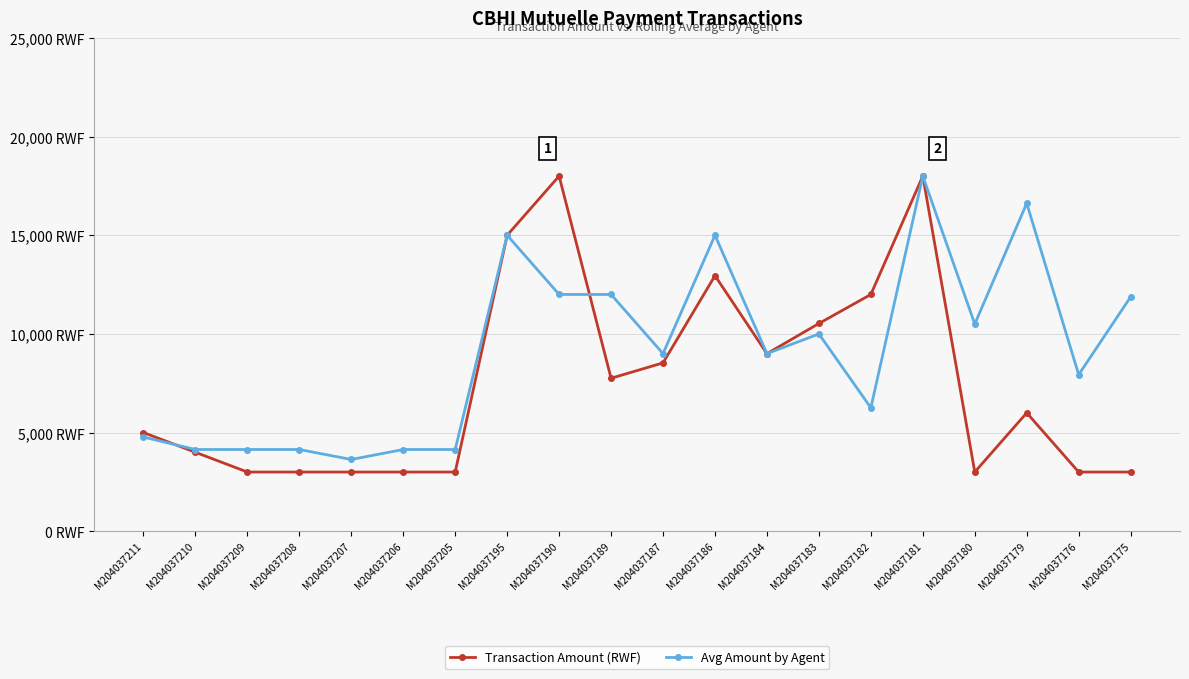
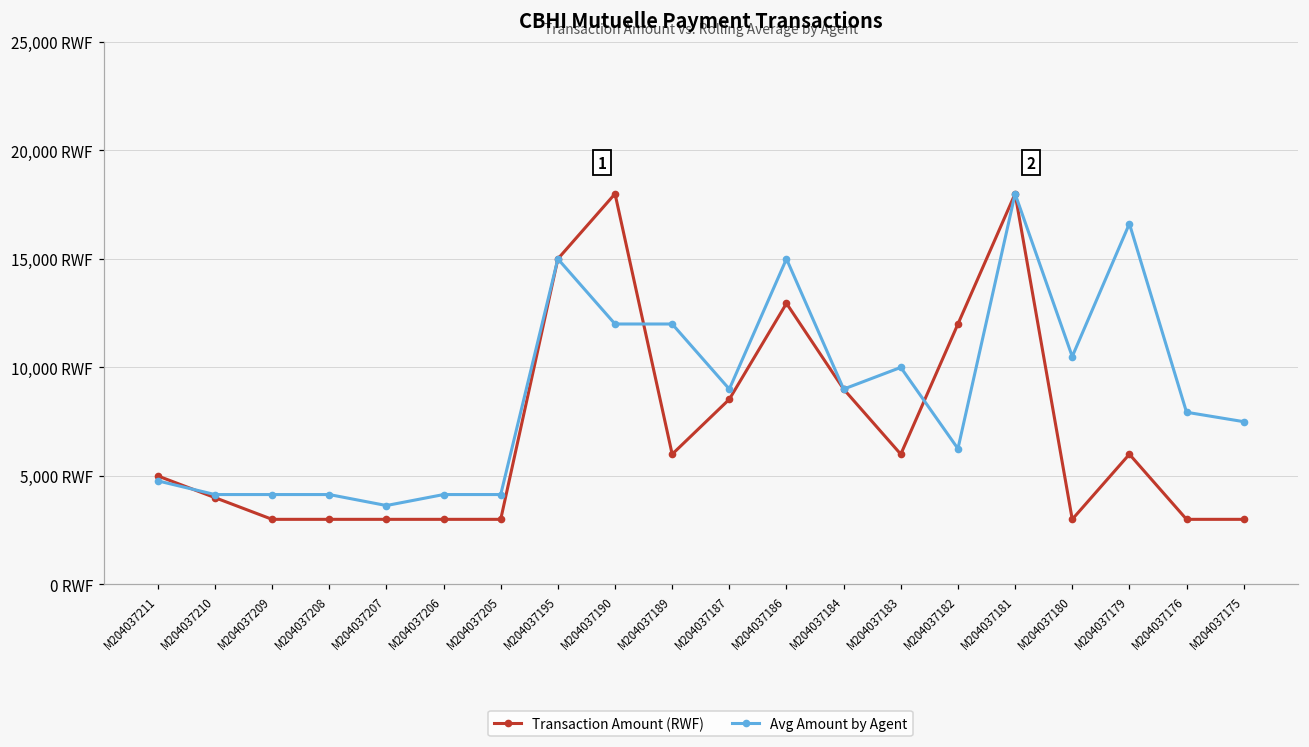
  {
    "Transaction Amount (RWF)": {
      "M204037211": "5,000 RWF",
      "M204037210": "4,000 RWF",
      "M204037209": "3,000 RWF",
      "M204037208": "3,000 RWF",
      "M204037207": "3,000 RWF",
      "M204037206": "3,000 RWF",
      "M204037205": "3,000 RWF",
-     "M204037189": "7,800 RWF",
+     "M204037189": "6,000 RWF",
      "M204037187": "8,500 RWF",
      "M204037186": "13,000 RWF",
-     "M204037183": "10,500 RWF",
+     "M204037183": "6,000 RWF",
      "M204037182": "12,000 RWF",
      "M204037180": "3,000 RWF",
      "M204037179": "6,000 RWF",
      "M204037176": "3,000 RWF",
      "M204037175": "3,000 RWF"
    },
    "Avg Amount by Agent": {
      "M204037211": "4,800 RWF",
      "M204037210": "4,100 RWF",
      "M204037209": "4,100 RWF",
      "M204037208": "4,100 RWF",
      "M204037207": "3,600 RWF",
      "M204037206": "4,100 RWF",
      "M204037205": "4,100 RWF",
      "M204037190": "12,000 RWF",
      "M204037189": "12,000 RWF",
      "M204037187": "9,000 RWF",
      "M204037186": "15,000 RWF",
      "M204037183": "10,000 RWF",
      "M204037182": "6,300 RWF",
      "M204037180": "10,500 RWF",
      "M204037179": "16,600 RWF",
      "M204037176": "7,900 RWF",
-     "M204037175": "11,900 RWF"
+     "M204037175": "7,500 RWF"
    }
  }
